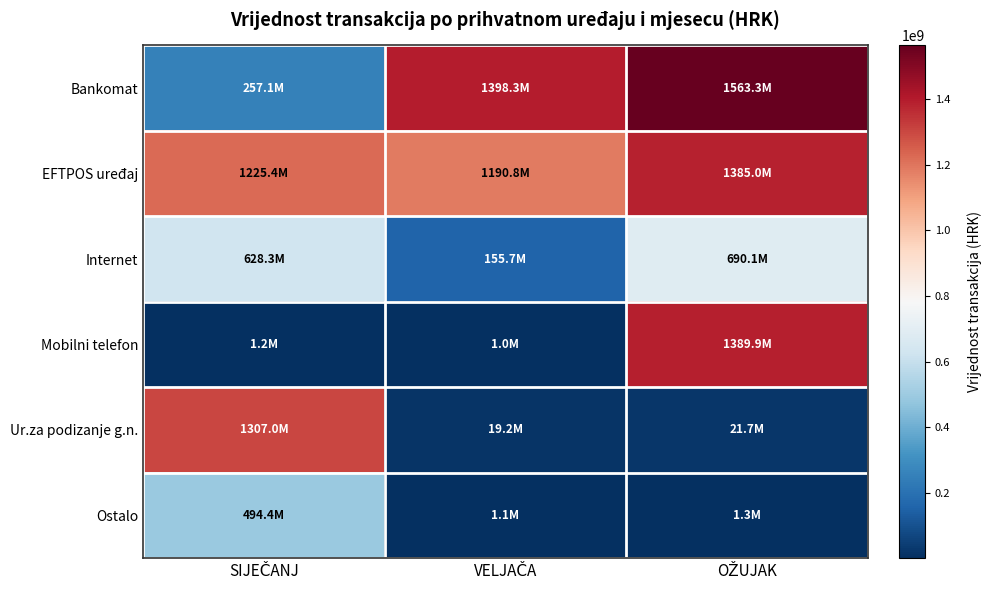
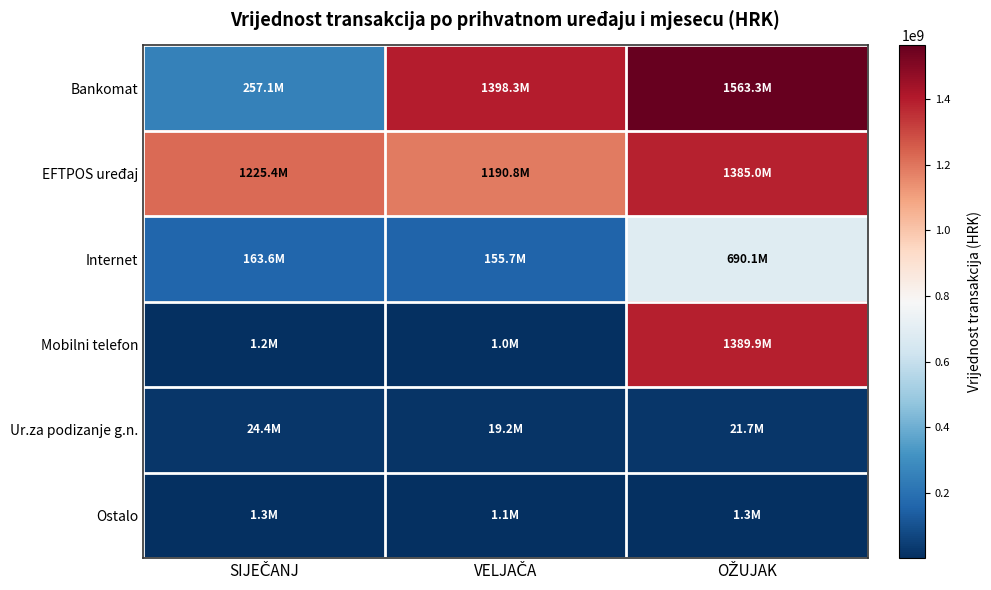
  {
    "Bankomat": {
      "SIJEČANJ": "257.1M",
      "VELJAČA": "1398.3M",
      "OŽUJAK": "1563.3M"
    },
    "EFTPOS uređaj": {
      "SIJEČANJ": "1225.4M",
      "VELJAČA": "1190.8M",
      "OŽUJAK": "1385.0M"
    },
    "Internet": {
-     "SIJEČANJ": "628.3M",
+     "SIJEČANJ": "163.6M",
      "VELJAČA": "155.7M",
      "OŽUJAK": "690.1M"
    },
    "Mobilni telefon": {
      "SIJEČANJ": "1.2M",
      "VELJAČA": "1.0M",
      "OŽUJAK": "1389.9M"
    },
    "Ur.za podizanje g.n.": {
-     "SIJEČANJ": "1307.0M",
+     "SIJEČANJ": "24.4M",
      "VELJAČA": "19.2M",
      "OŽUJAK": "21.7M"
    },
    "Ostalo": {
-     "SIJEČANJ": "494.4M",
+     "SIJEČANJ": "1.3M",
      "VELJAČA": "1.1M",
      "OŽUJAK": "1.3M"
    }
  }
